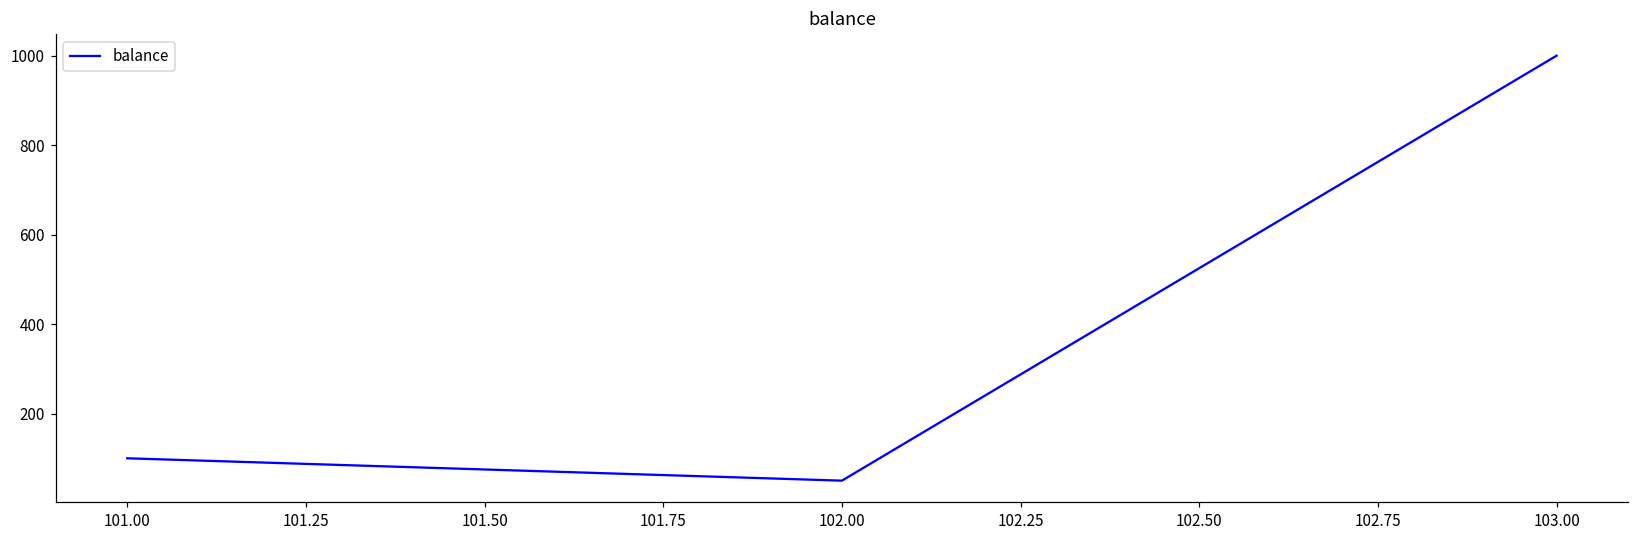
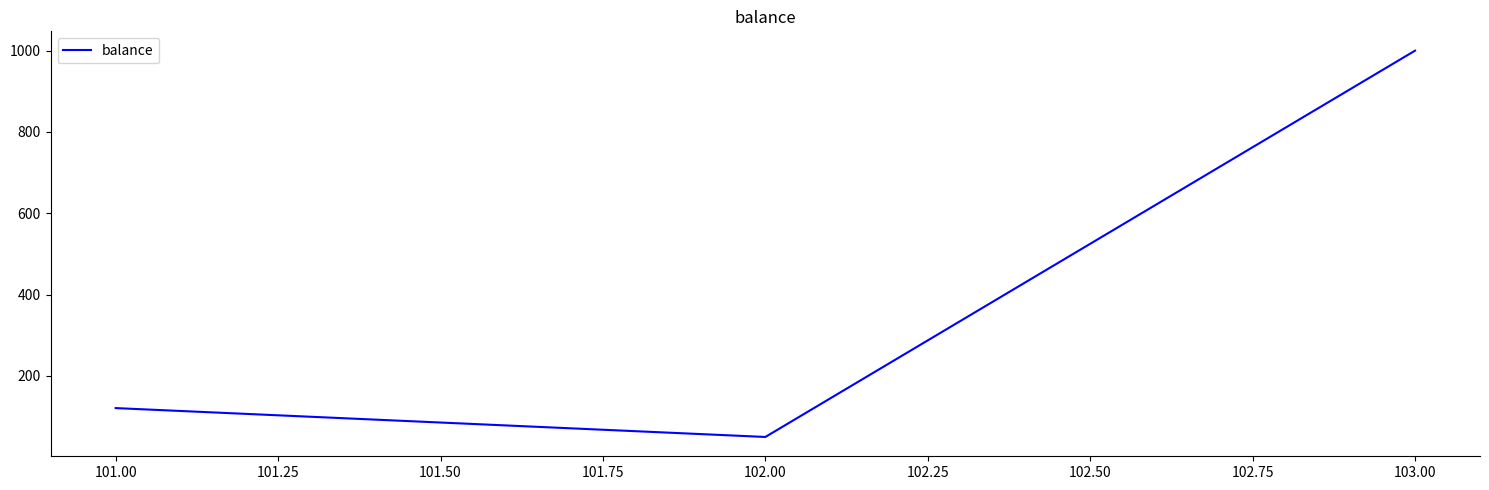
  {
-   "101.00": 100,
+   "101.00": 120,
    "102.00": 50,
    "103.00": 1000
  }
